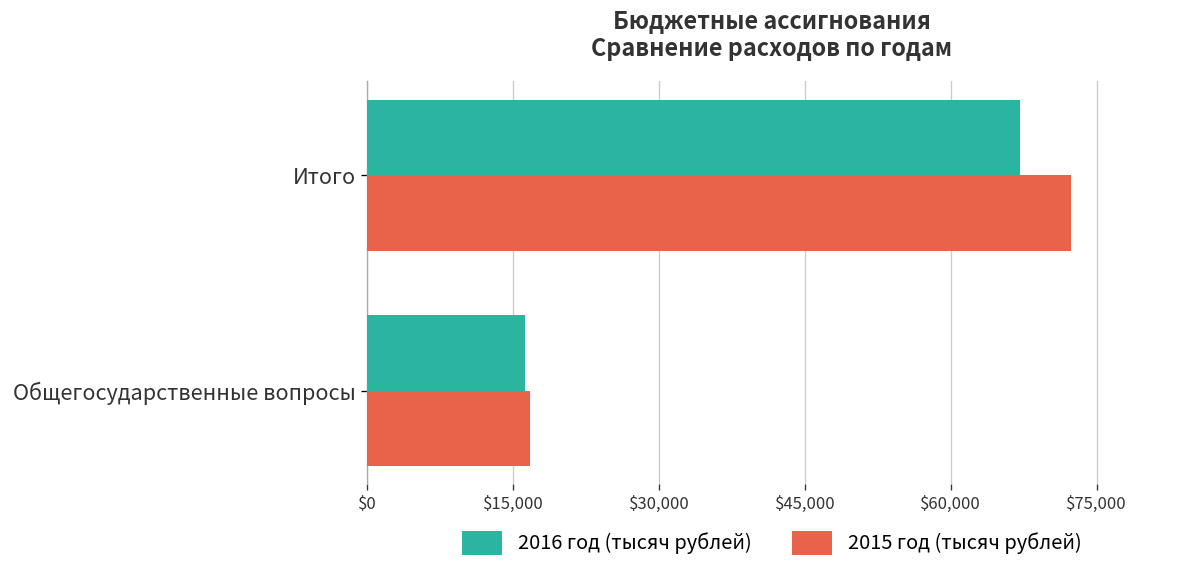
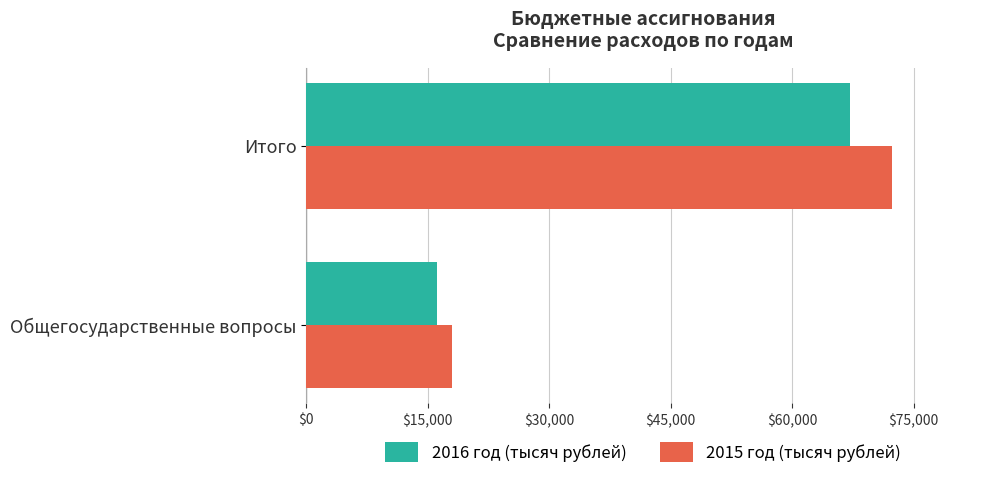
  {
    "2016 год (тысяч рублей)": {
      "Итого": "$67,000",
      "Общегосударственные вопросы": "$16,000"
    },
    "2015 год (тысяч рублей)": {
      "Итого": "$72,000",
-     "Общегосударственные вопросы": "$17,000"
+     "Общегосударственные вопросы": "$18,000"
    }
  }
